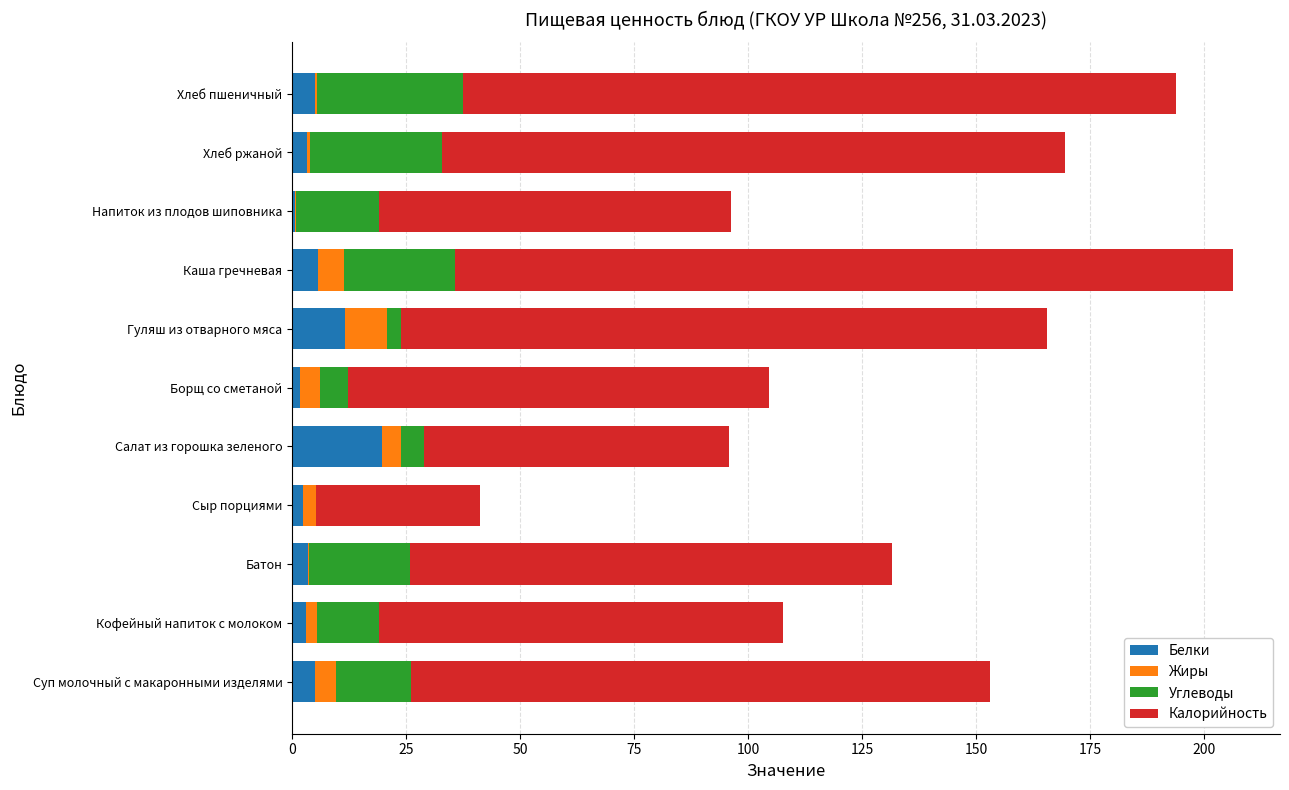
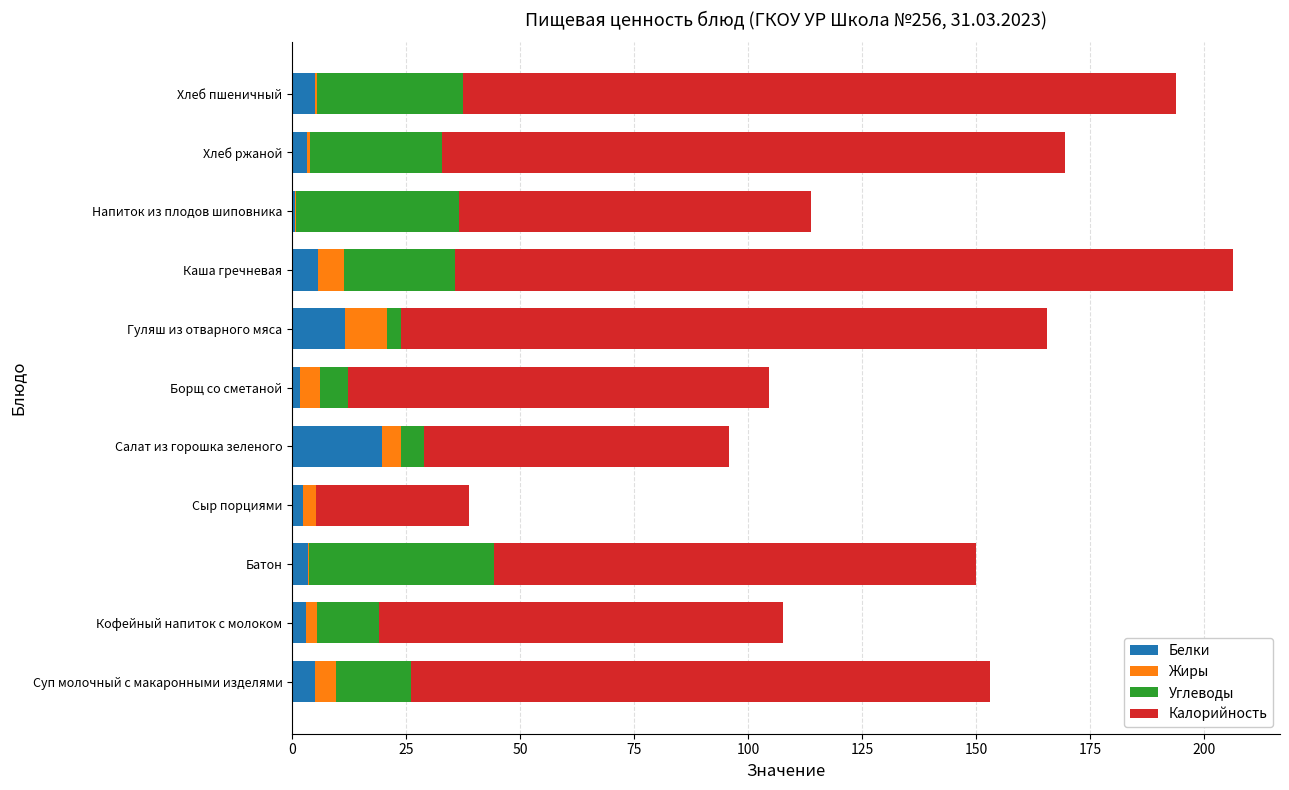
  {
    "Белки": {
      "Хлеб пшеничный": 5,
      "Хлеб ржаной": 3,
      "Напиток из плодов шиповника": 1,
      "Каша гречневая": 6,
      "Гуляш из отварного мяса": 12,
      "Борщ со сметаной": 2,
      "Салат из горошка зеленого": 20,
      "Сыр порциями": 2,
      "Батон": 3,
      "Кофейный напиток с молоком": 3,
      "Суп молочный с макаронными изделями": 5
    },
    "Жиры": {
      "Хлеб ржаной": 1,
      "Каша гречневая": 6,
      "Гуляш из отварного мяса": 9,
      "Борщ со сметаной": 4,
      "Салат из горошка зеленого": 4,
      "Сыр порциями": 3,
      "Кофейный напиток с молоком": 3,
      "Суп молочный с макаронными изделями": 5
    },
    "Углеводы": {
      "Хлеб пшеничный": 32,
      "Хлеб ржаной": 29,
-     "Напиток из плодов шиповника": 18,
+     "Напиток из плодов шиповника": 36,
      "Каша гречневая": 24,
      "Гуляш из отварного мяса": 3,
      "Борщ со сметаной": 6,
      "Салат из горошка зеленого": 5,
      "Сыр порциями": 0,
-     "Батон": 22,
+     "Батон": 41,
      "Кофейный напиток с молоком": 13,
      "Суп молочный с макаронными изделями": 16
    },
    "Калорийность": {
      "Хлеб пшеничный": 156,
      "Хлеб ржаной": 137,
      "Напиток из плодов шиповника": 77,
      "Каша гречневая": 171,
      "Гуляш из отварного мяса": 142,
      "Борщ со сметаной": 92,
      "Салат из горошка зеленого": 67,
-     "Сыр порциями": 36,
+     "Сыр порциями": 34,
      "Батон": 106,
      "Кофейный напиток с молоком": 89,
      "Суп молочный с макаронными изделями": 127
    }
  }
